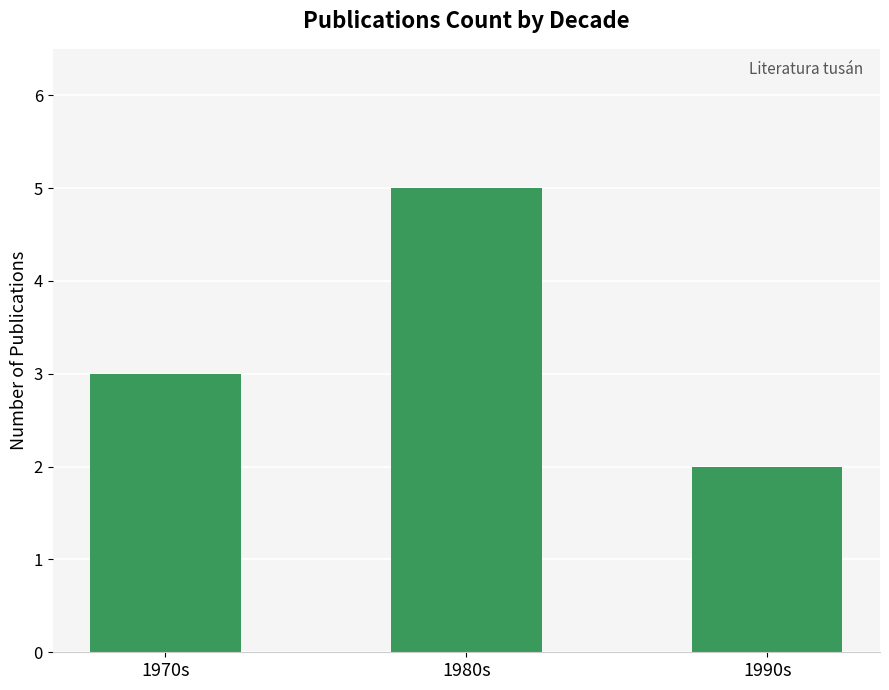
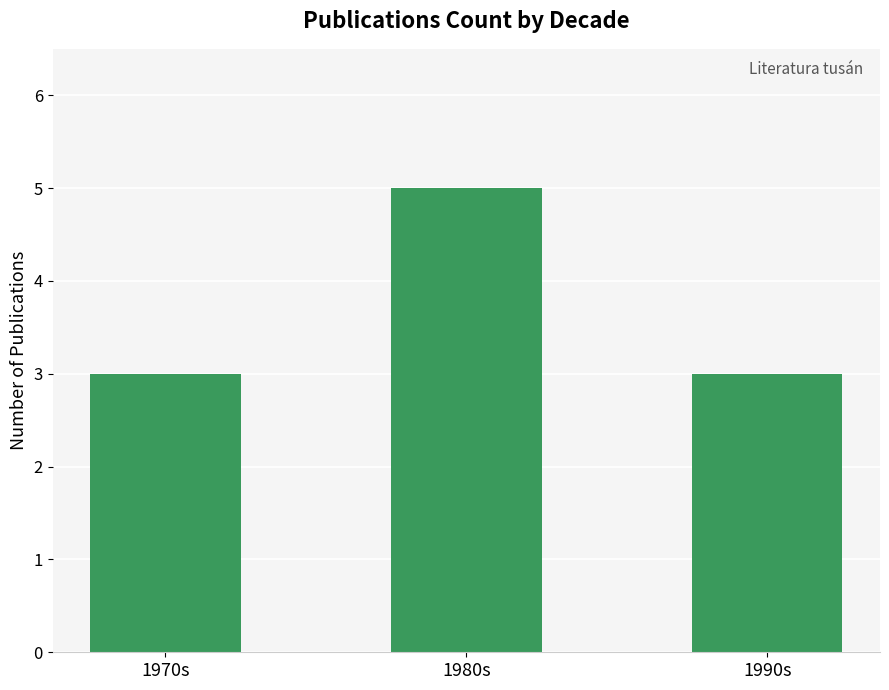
  {
    "1970s": 3,
    "1980s": 5,
-   "1990s": 2
+   "1990s": 3
  }
